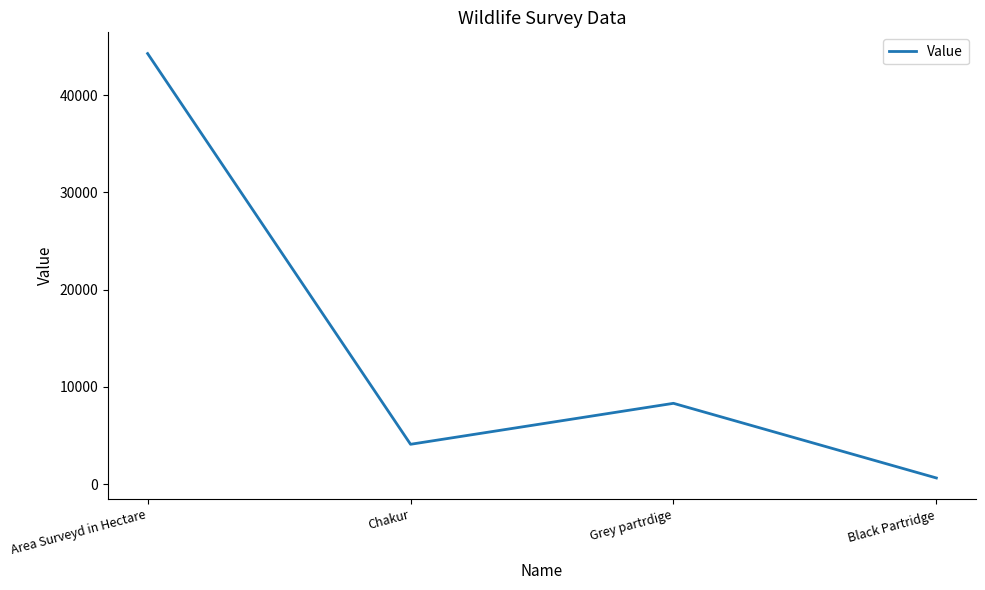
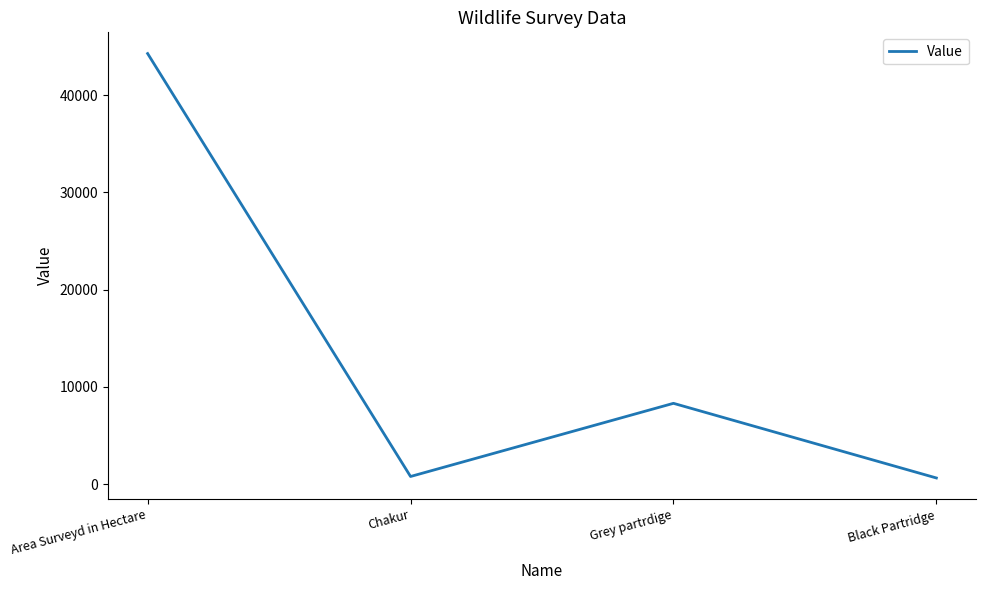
  {
    "Area Surveyd in Hectare": 44000,
-   "Chakur": 4000,
+   "Chakur": 1000,
    "Grey partrdige": 8000,
    "Black Partridge": 1000
  }
